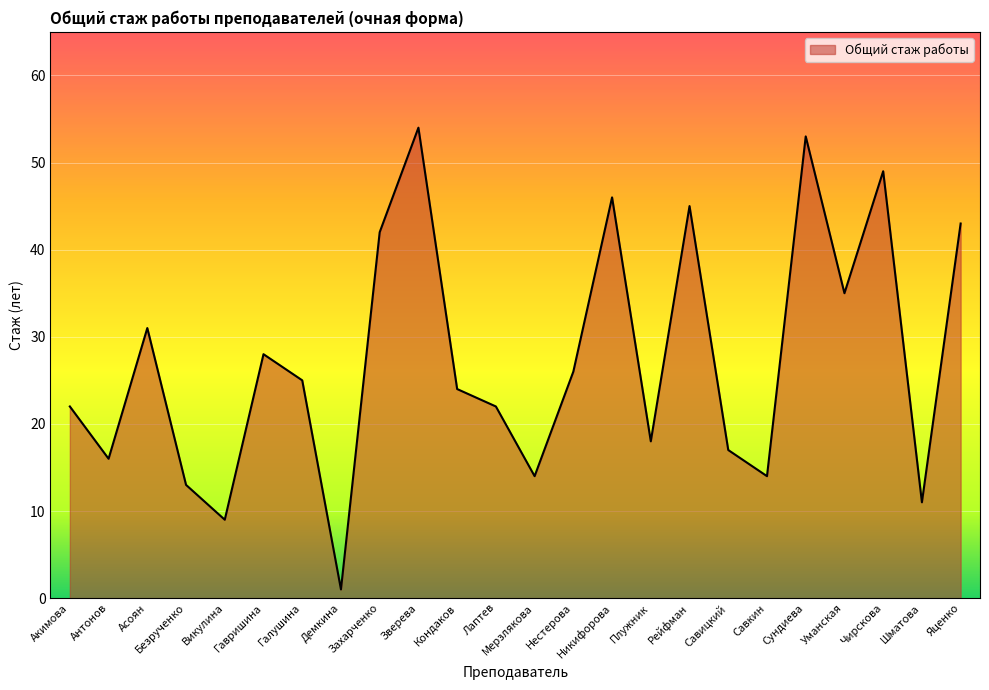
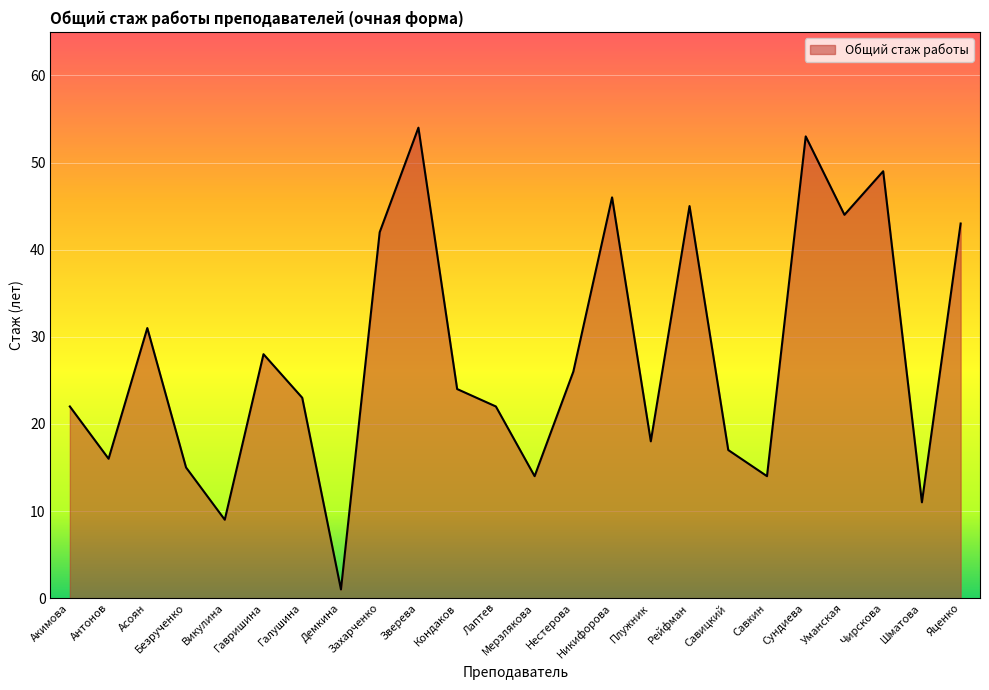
  {
    "Акимова": 22,
    "Антонов": 16,
    "Асоян": 31,
-   "Безрученко": 13,
+   "Безрученко": 15,
    "Викулина": 9,
    "Гавришина": 28,
-   "Галушина": 25,
+   "Галушина": 23,
    "Демкина": 1,
    "Захарченко": 42,
    "Зверева": 54,
    "Кондаков": 24,
    "Лаптев": 22,
    "Мерзлякова": 14,
    "Нестерова": 26,
    "Никифорова": 46,
    "Плужник": 18,
    "Рейфман": 45,
    "Савицкий": 17,
    "Савкин": 14,
    "Сундиева": 53,
-   "Уманская": 35,
+   "Уманская": 44,
    "Чирскова": 49,
    "Шматова": 11,
    "Яценко": 43
  }
